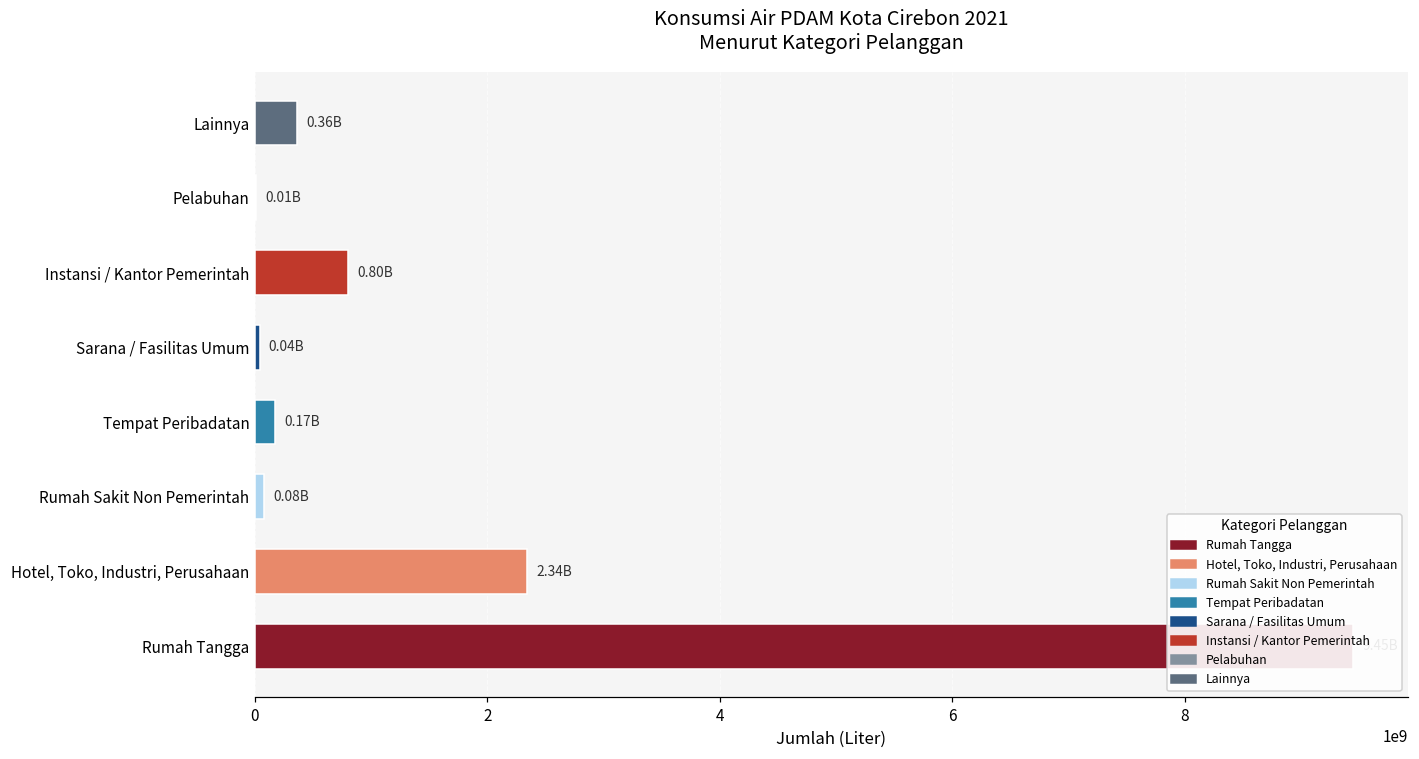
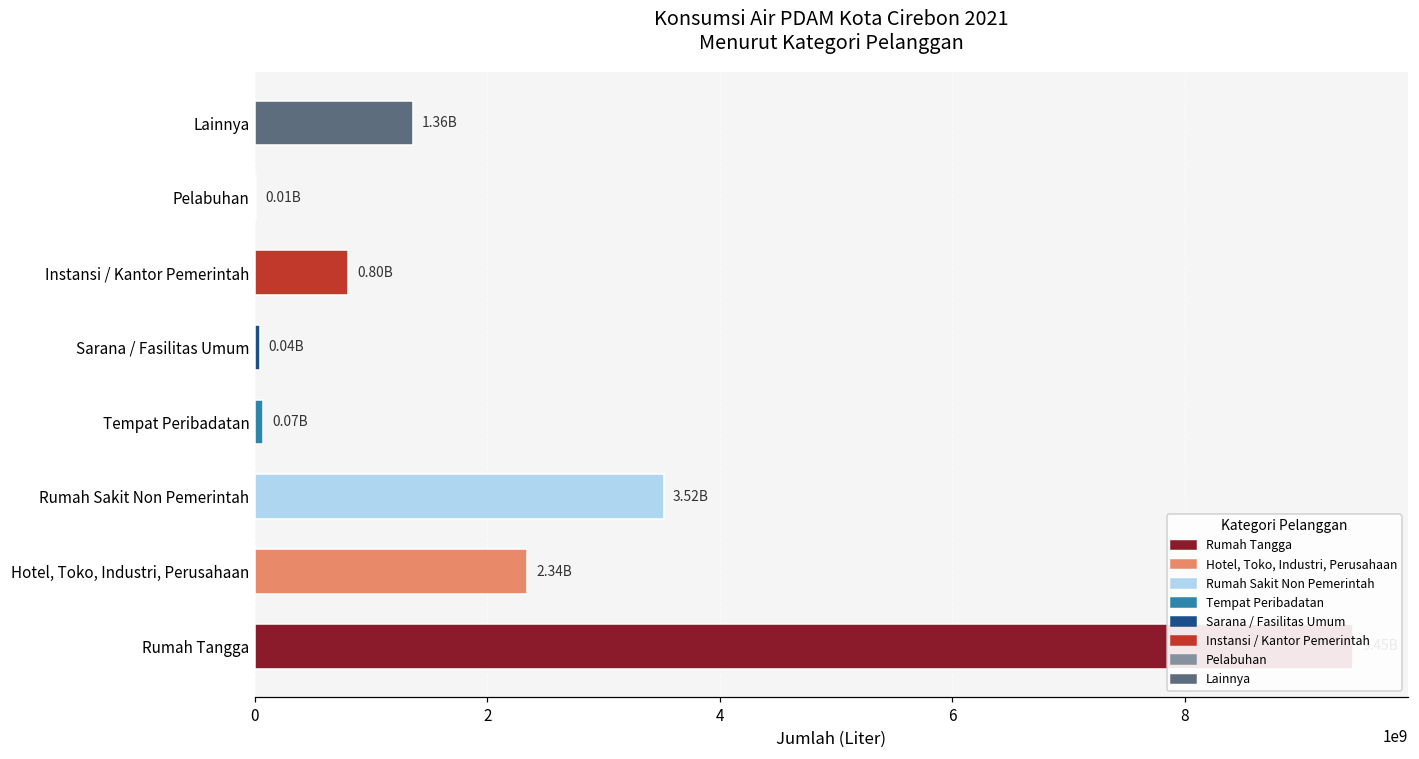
  {
-   "Lainnya": "0.36B",
+   "Lainnya": "1.36B",
    "Pelabuhan": "0.01B",
    "Instansi / Kantor Pemerintah": "0.80B",
    "Sarana / Fasilitas Umum": "0.04B",
-   "Tempat Peribadatan": "0.17B",
-   "Rumah Sakit Non Pemerintah": "0.08B",
+   "Tempat Peribadatan": "0.07B",
+   "Rumah Sakit Non Pemerintah": "3.52B",
    "Hotel, Toko, Industri, Perusahaan": "2.34B"
  }
